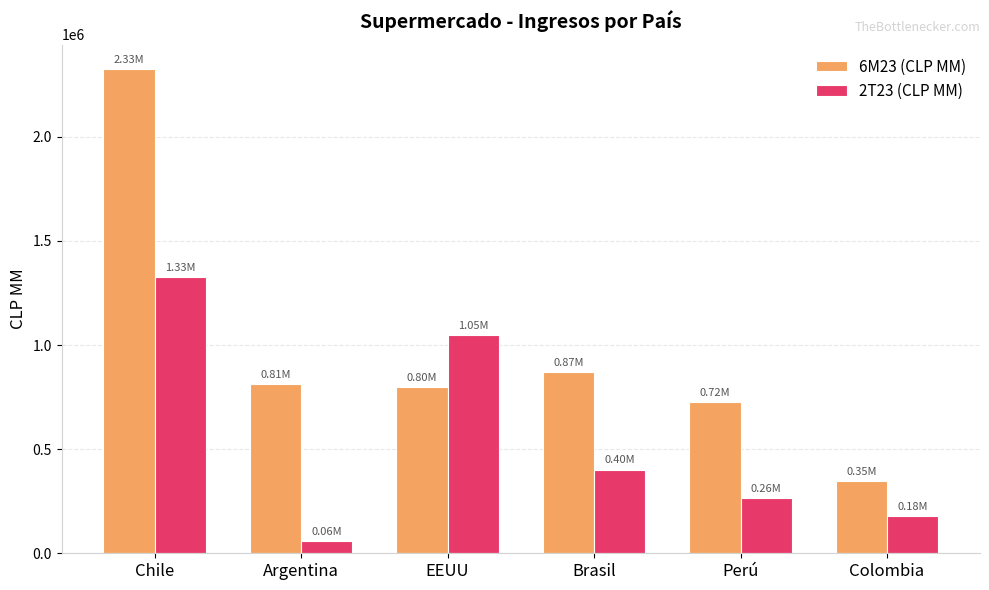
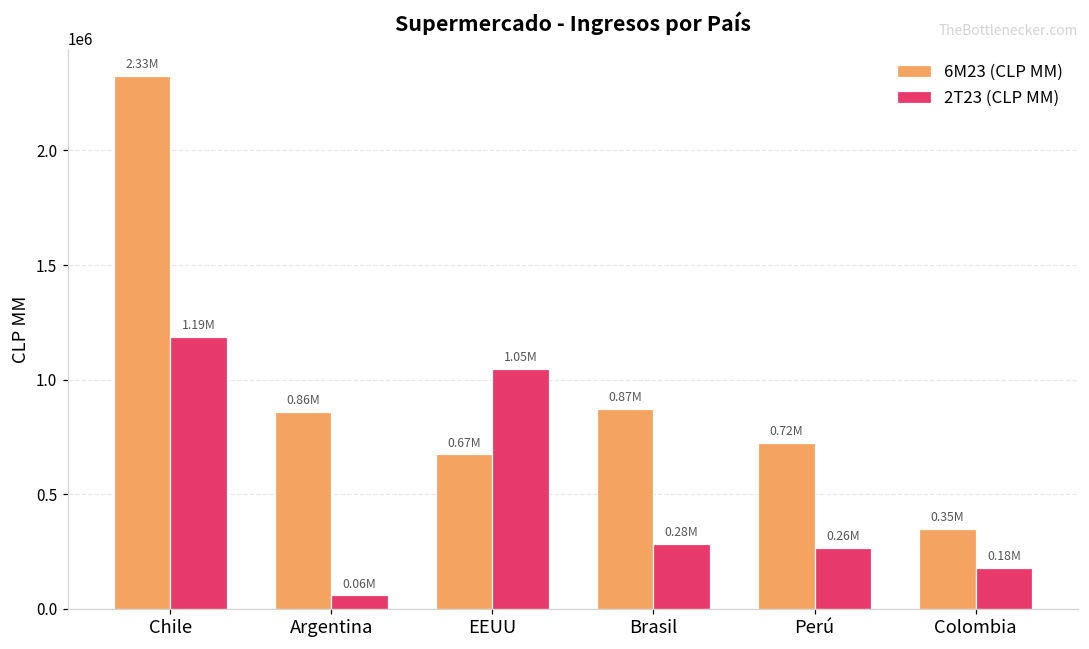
  {
    "6M23 (CLP MM)": {
      "Chile": "2.33M",
-     "Argentina": "0.81M",
-     "EEUU": "0.80M",
+     "Argentina": "0.86M",
+     "EEUU": "0.67M",
      "Brasil": "0.87M",
      "Perú": "0.72M",
      "Colombia": "0.35M"
    },
    "2T23 (CLP MM)": {
-     "Chile": "1.33M",
+     "Chile": "1.19M",
      "Argentina": "0.06M",
      "EEUU": "1.05M",
-     "Brasil": "0.40M",
+     "Brasil": "0.28M",
      "Perú": "0.26M",
      "Colombia": "0.18M"
    }
  }
